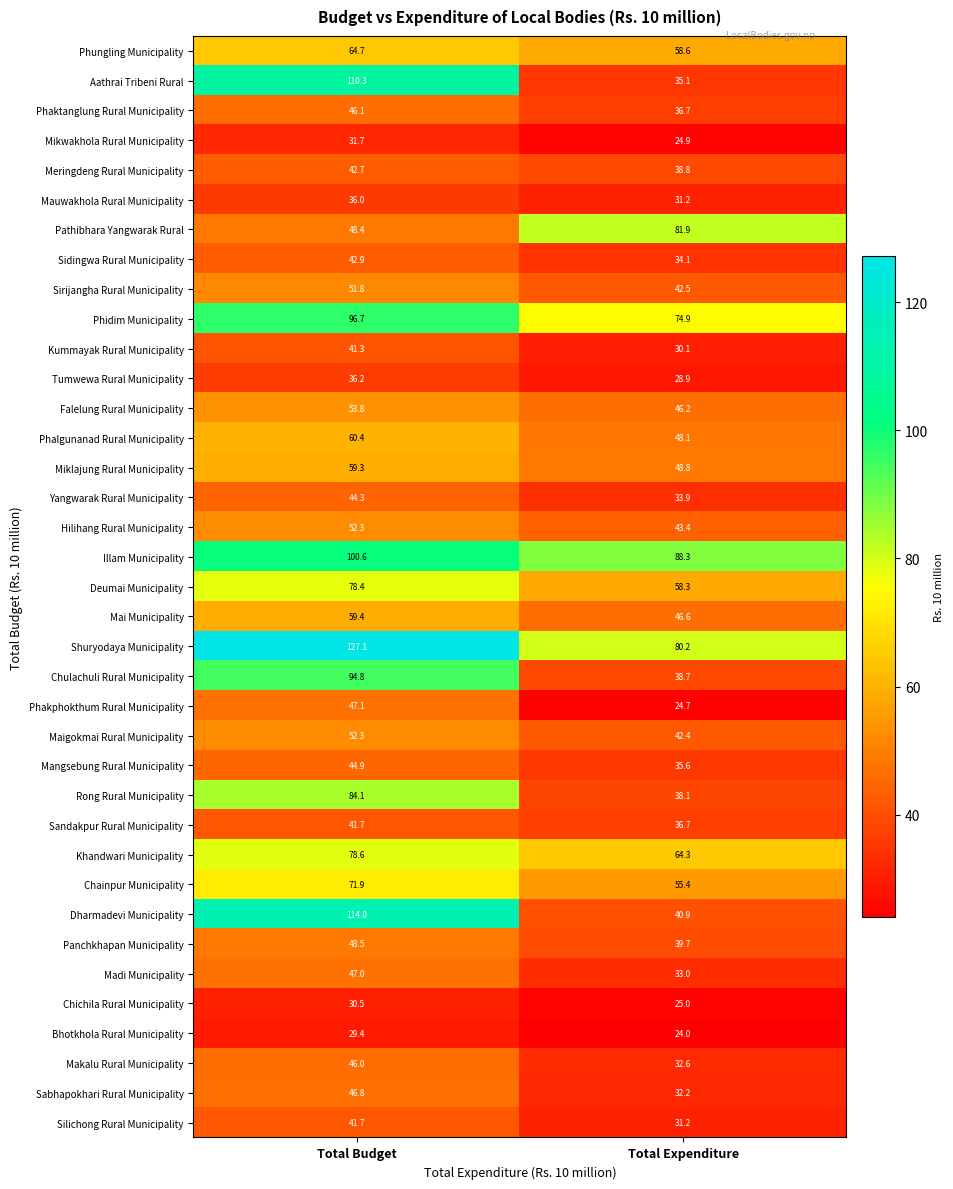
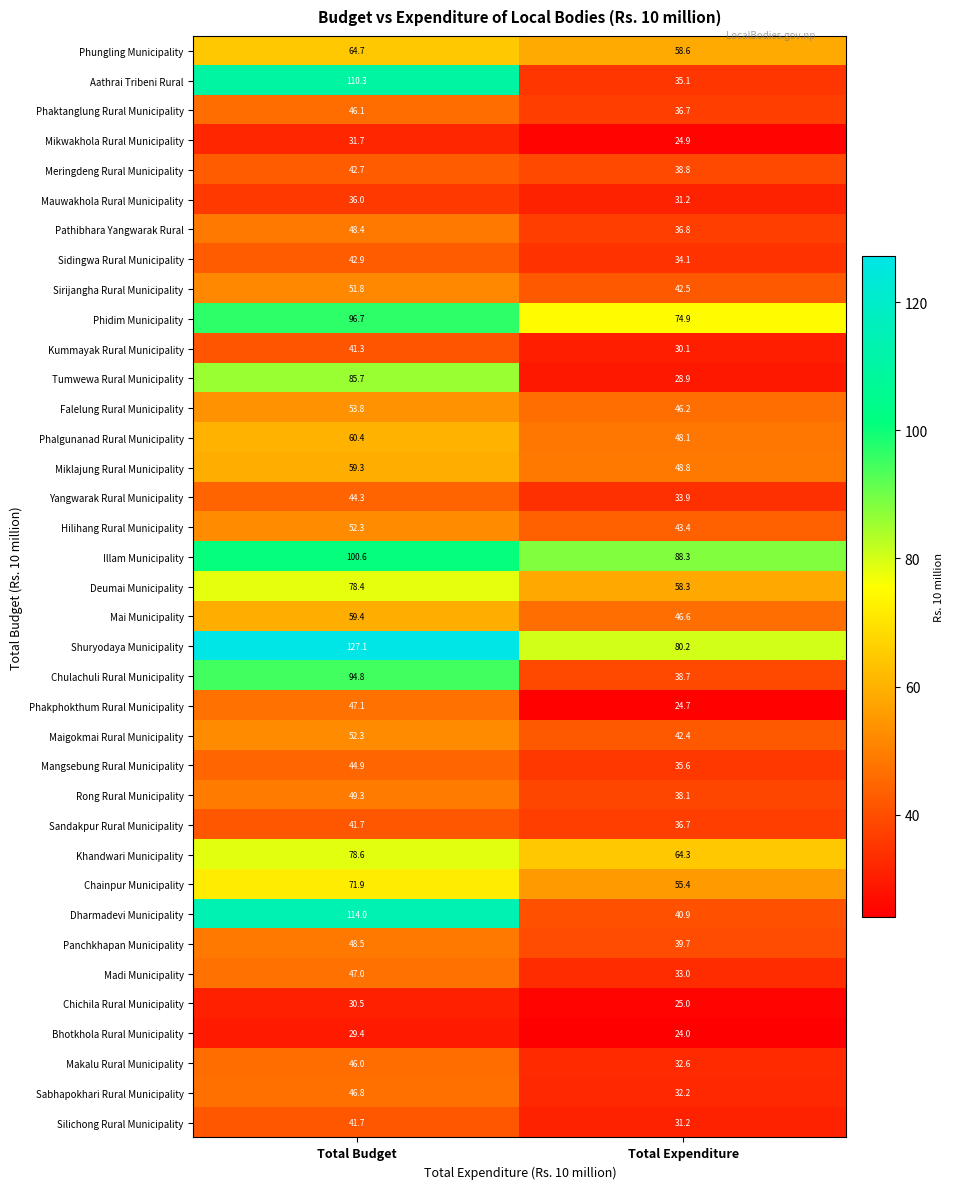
  {
    "Phungling Municipality": {
      "Total Budget": 64.7,
      "Total Expenditure": 58.6
    },
    "Aathrai Tribeni Rural": {
      "Total Budget": 110.3,
      "Total Expenditure": 35.1
    },
    "Phaktanglung Rural Municipality": {
      "Total Budget": 46.1,
      "Total Expenditure": 36.7
    },
    "Mikwakhola Rural Municipality": {
      "Total Budget": 31.7,
      "Total Expenditure": 24.9
    },
    "Meringdeng Rural Municipality": {
      "Total Budget": 42.7,
      "Total Expenditure": 38.8
    },
    "Mauwakhola Rural Municipality": {
      "Total Budget": 36.0,
      "Total Expenditure": 31.2
    },
    "Pathibhara Yangwarak Rural": {
      "Total Budget": 48.4,
-     "Total Expenditure": 81.9
+     "Total Expenditure": 36.8
    },
    "Sidingwa Rural Municipality": {
      "Total Budget": 42.9,
      "Total Expenditure": 34.1
    },
    "Sirijangha Rural Municipality": {
      "Total Budget": 51.8,
      "Total Expenditure": 42.5
    },
    "Phidim Municipality": {
      "Total Budget": 96.7,
      "Total Expenditure": 74.9
    },
    "Kummayak Rural Municipality": {
      "Total Budget": 41.3,
      "Total Expenditure": 30.1
    },
    "Tumwewa Rural Municipality": {
-     "Total Budget": 36.2,
+     "Total Budget": 85.7,
      "Total Expenditure": 28.9
    },
    "Falelung Rural Municipality": {
      "Total Budget": 53.8,
      "Total Expenditure": 46.2
    },
    "Phalgunanad Rural Municipality": {
      "Total Budget": 60.4,
      "Total Expenditure": 48.1
    },
    "Miklajung Rural Municipality": {
      "Total Budget": 59.3,
      "Total Expenditure": 48.8
    },
    "Yangwarak Rural Municipality": {
      "Total Budget": 44.3,
      "Total Expenditure": 33.9
    },
    "Hilihang Rural Municipality": {
      "Total Budget": 52.3,
      "Total Expenditure": 43.4
    },
    "Illam Municipality": {
      "Total Budget": 100.6,
      "Total Expenditure": 88.3
    },
    "Deumai Municipality": {
      "Total Budget": 78.4,
      "Total Expenditure": 58.3
    },
    "Mai Municipality": {
      "Total Budget": 59.4,
      "Total Expenditure": 46.6
    },
    "Shuryodaya Municipality": {
      "Total Budget": 127.1,
      "Total Expenditure": 80.2
    },
    "Chulachuli Rural Municipality": {
      "Total Budget": 94.8,
      "Total Expenditure": 38.7
    },
    "Phakphokthum Rural Municipality": {
      "Total Budget": 47.1,
      "Total Expenditure": 24.7
    },
    "Maigokmai Rural Municipality": {
      "Total Budget": 52.3,
      "Total Expenditure": 42.4
    },
    "Mangsebung Rural Municipality": {
      "Total Budget": 44.9,
      "Total Expenditure": 35.6
    },
    "Rong Rural Municipality": {
-     "Total Budget": 84.1,
+     "Total Budget": 49.3,
      "Total Expenditure": 38.1
    },
    "Sandakpur Rural Municipality": {
      "Total Budget": 41.7,
      "Total Expenditure": 36.7
    },
    "Khandwari Municipality": {
      "Total Budget": 78.6,
      "Total Expenditure": 64.3
    },
    "Chainpur Municipality": {
      "Total Budget": 71.9,
      "Total Expenditure": 55.4
    },
    "Dharmadevi Municipality": {
      "Total Budget": 114.0,
      "Total Expenditure": 40.9
    },
    "Panchkhapan Municipality": {
      "Total Budget": 48.5,
      "Total Expenditure": 39.7
    },
    "Madi Municipality": {
      "Total Budget": 47.0,
      "Total Expenditure": 33.0
    },
    "Chichila Rural Municipality": {
      "Total Budget": 30.5,
      "Total Expenditure": 25.0
    },
    "Bhotkhola Rural Municipality": {
      "Total Budget": 29.4,
      "Total Expenditure": 24.0
    },
    "Makalu Rural Municipality": {
      "Total Budget": 46.0,
      "Total Expenditure": 32.6
    },
    "Sabhapokhari Rural Municipality": {
      "Total Budget": 46.8,
      "Total Expenditure": 32.2
    },
    "Silichong Rural Municipality": {
      "Total Budget": 41.7,
      "Total Expenditure": 31.2
    }
  }
